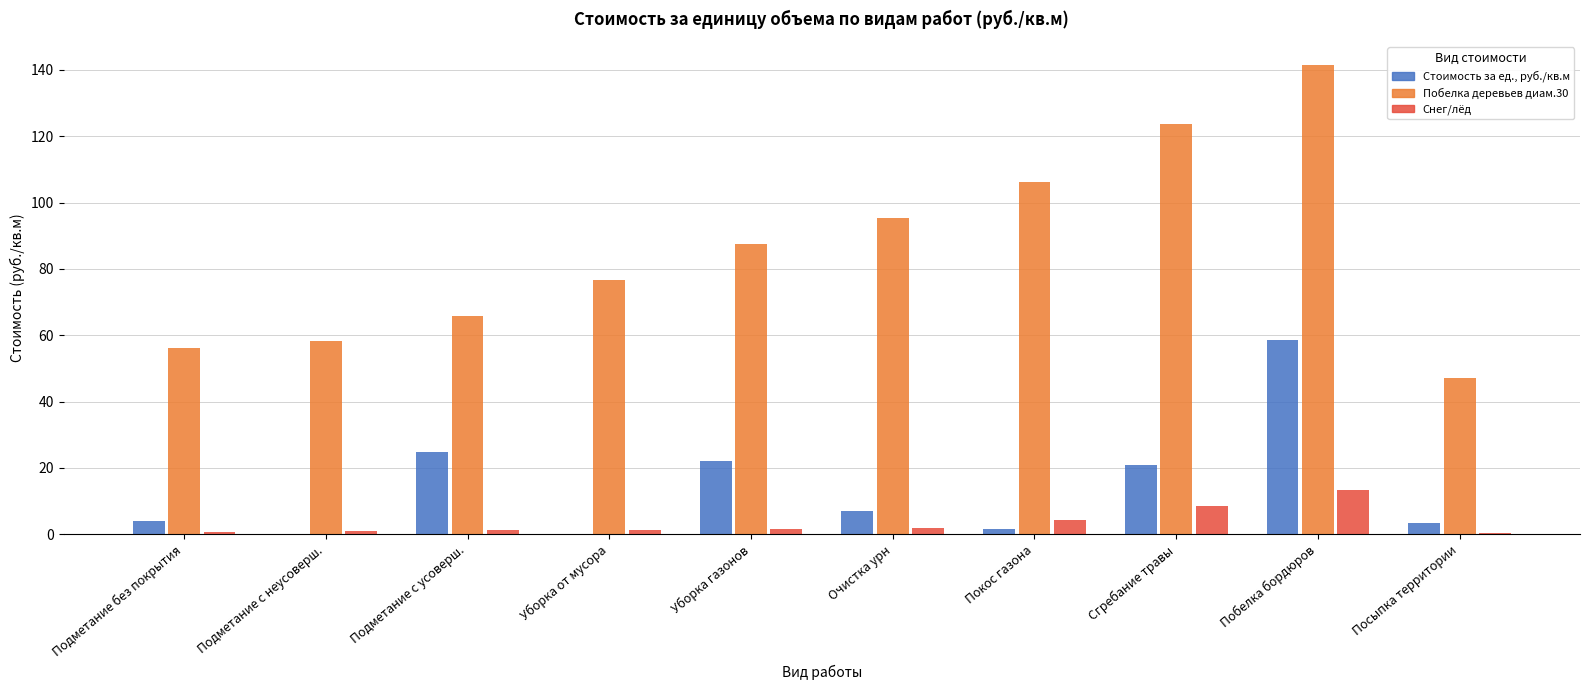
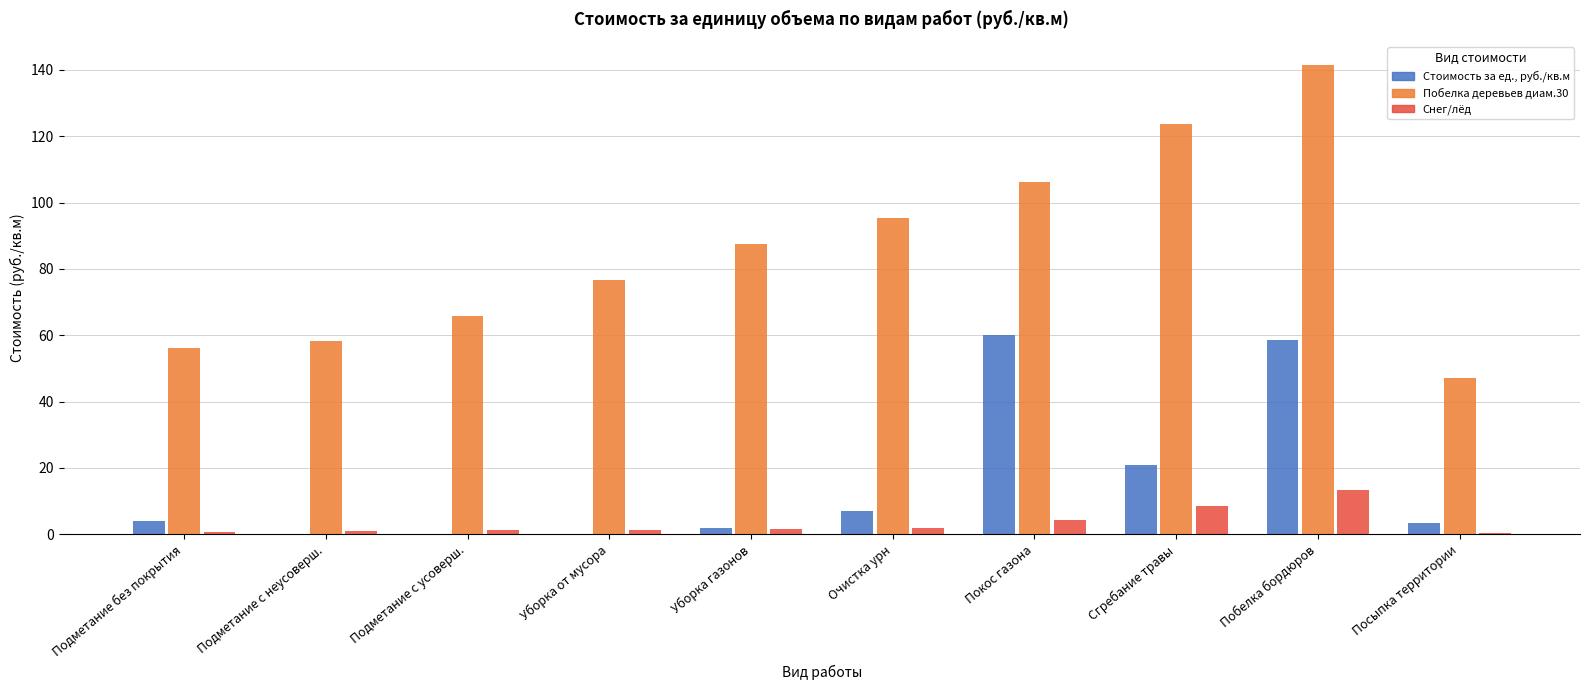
  {
    "Стоимость за ед., руб./кв.м": {
      "Подметание без покрытия": 4,
-     "Подметание с усоверш.": 25,
-     "Уборка газонов": 22,
+     "Подметание с усоверш.": 0,
+     "Уборка газонов": 2,
      "Очистка урн": 7,
-     "Покос газона": 2,
+     "Покос газона": 60,
      "Сгребание травы": 21,
      "Побелка бордюров": 59,
      "Посыпка территории": 3
    }
  }
